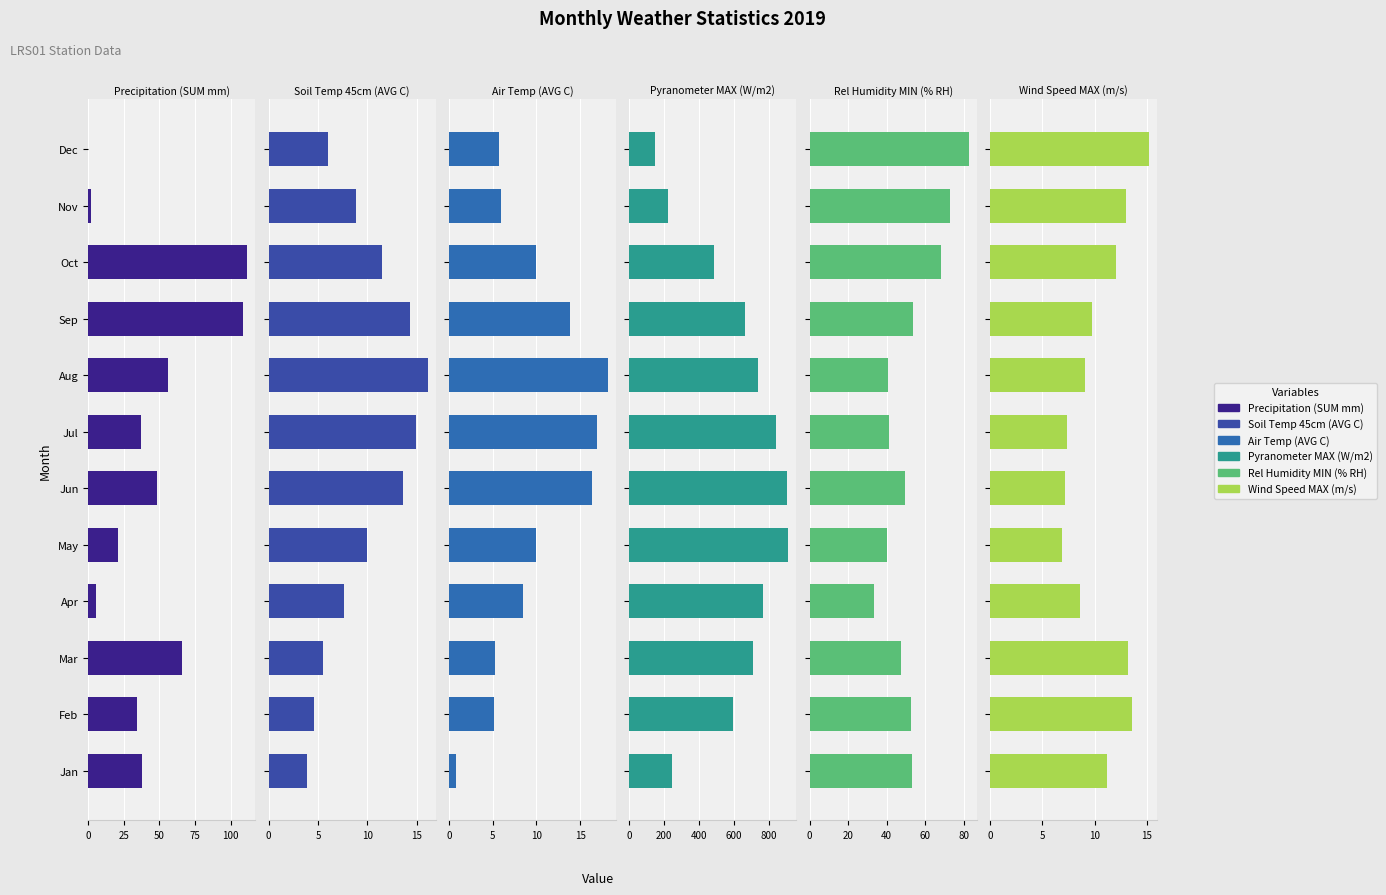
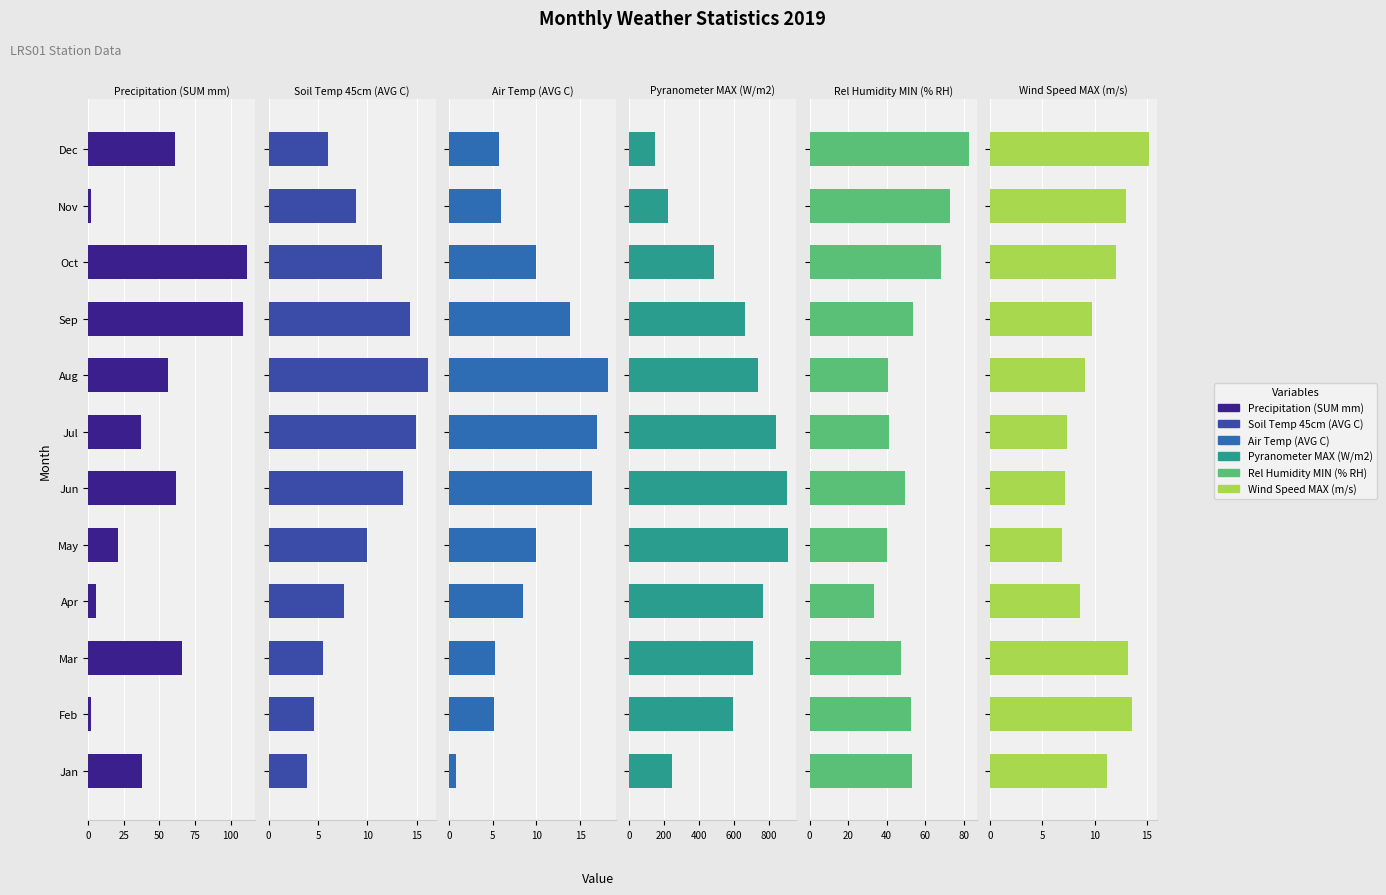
  {
    "Precipitation (SUM mm)": {
-     "Dec": 0,
+     "Dec": 61,
      "Nov": 2,
      "Oct": 112,
      "Sep": 109,
      "Aug": 56,
      "Jul": 37,
-     "Jun": 48,
+     "Jun": 62,
      "May": 21,
      "Apr": 5,
      "Mar": 66,
-     "Feb": 34,
+     "Feb": 2,
      "Jan": 38
    }
  }
